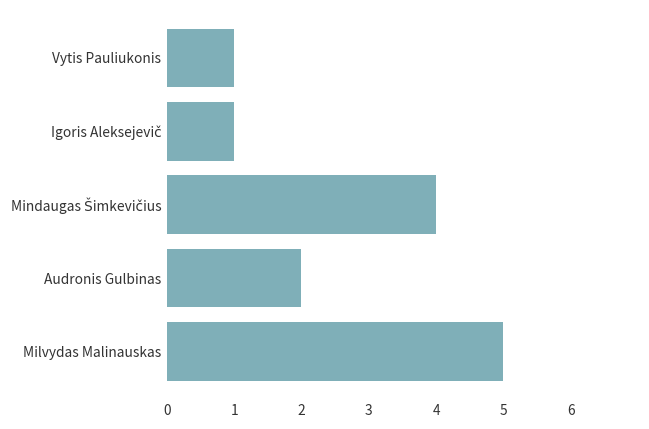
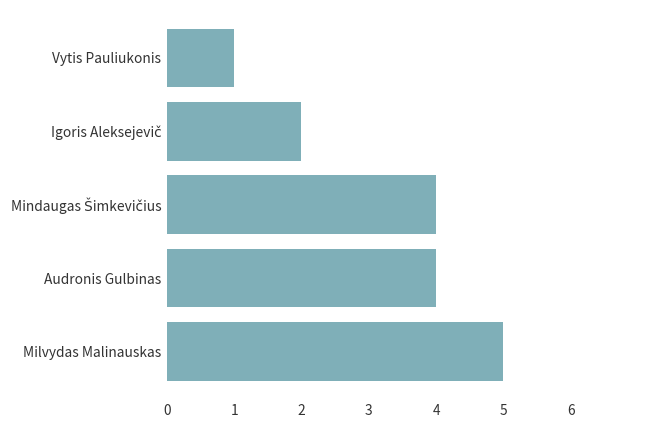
  {
    "Vytis Pauliukonis": 1,
-   "Igoris Aleksejevič": 1,
+   "Igoris Aleksejevič": 2,
    "Mindaugas Šimkevičius": 4,
-   "Audronis Gulbinas": 2,
+   "Audronis Gulbinas": 4,
    "Milvydas Malinauskas": 5
  }
